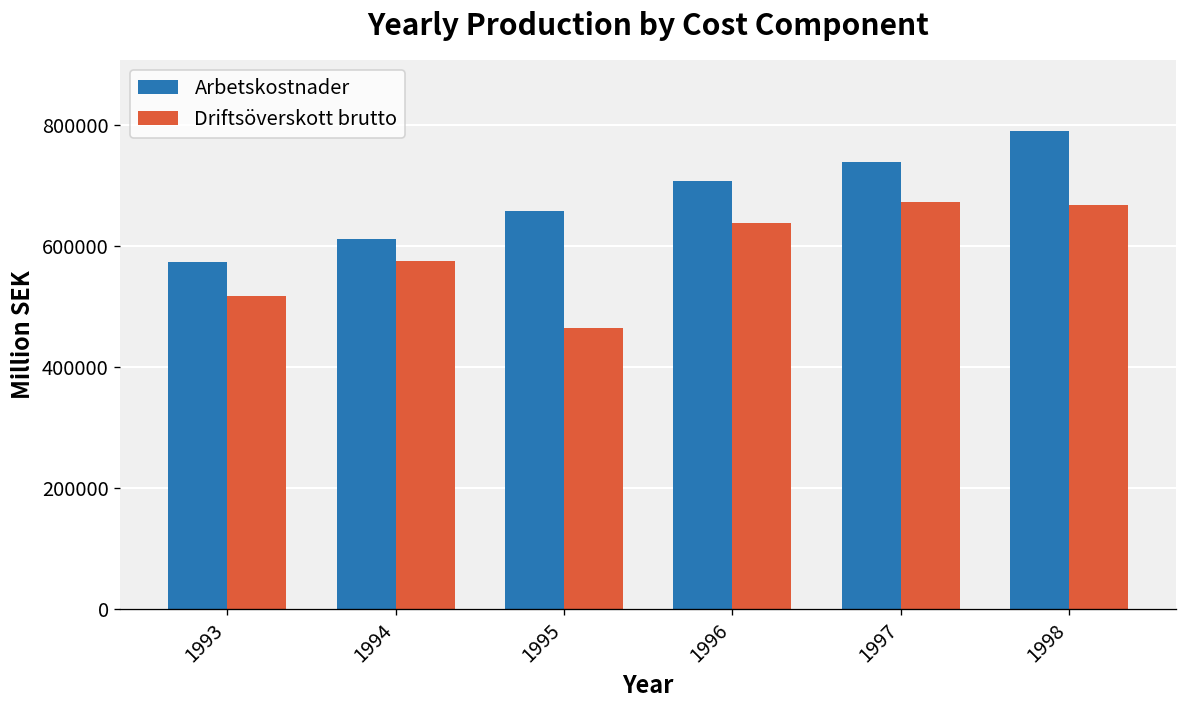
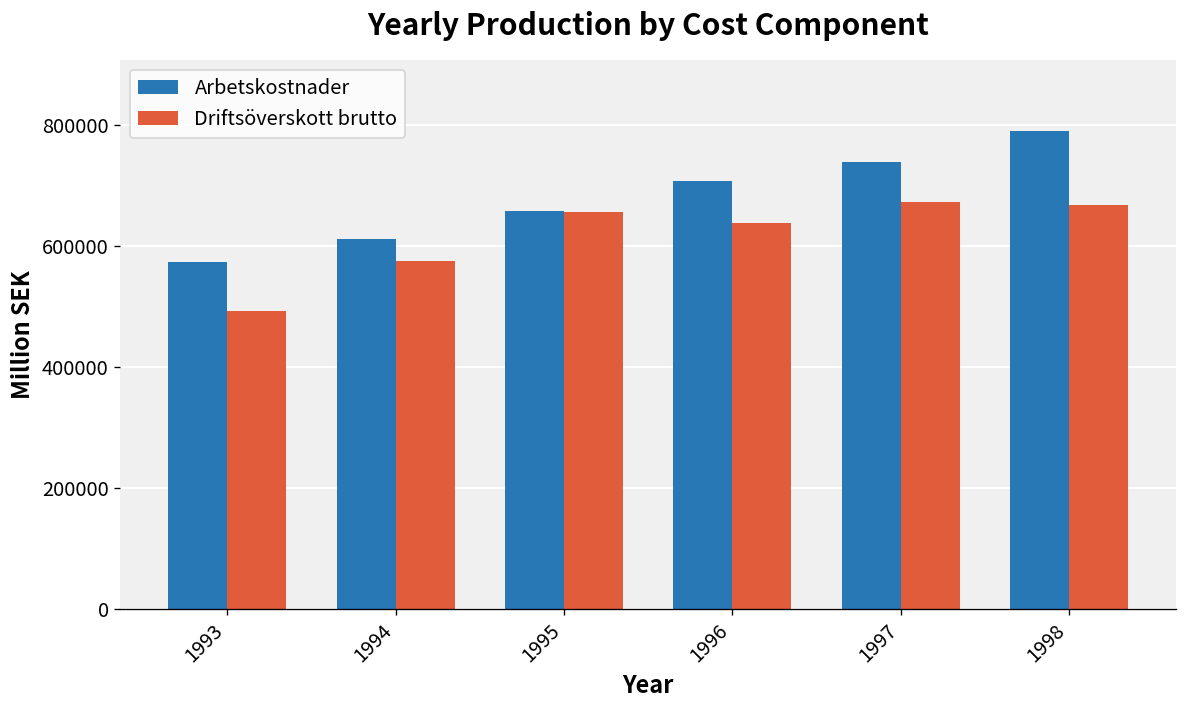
  {
    "Arbetskostnader": {
      "1993": 570000,
      "1994": 610000,
      "1995": 660000,
      "1996": 710000,
      "1997": 740000,
      "1998": 790000
    },
    "Driftsöverskott brutto": {
-     "1993": 520000,
+     "1993": 490000,
      "1994": 570000,
-     "1995": 460000,
+     "1995": 660000,
      "1996": 640000,
      "1997": 670000,
      "1998": 670000
    }
  }
